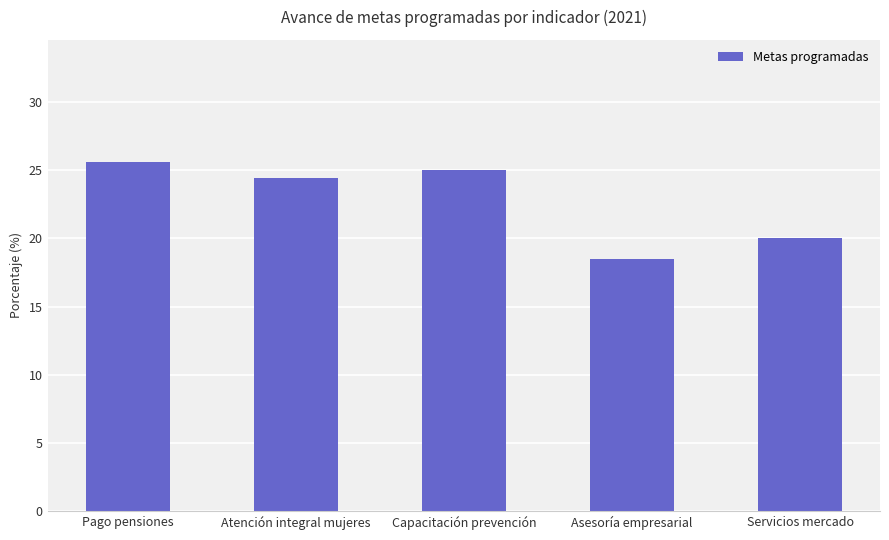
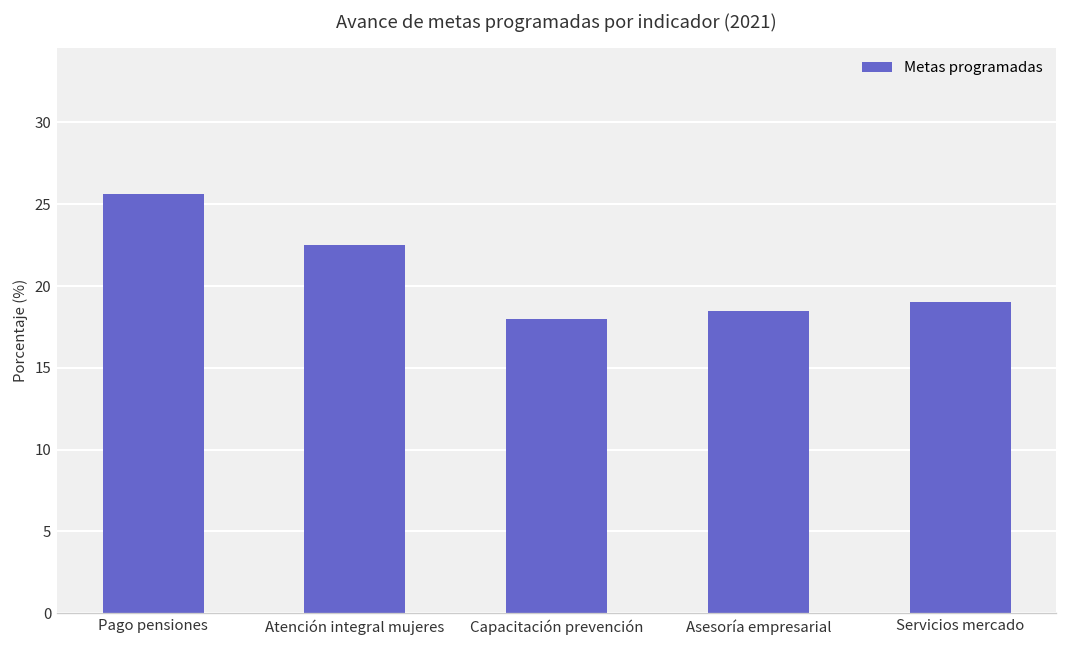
  {
    "Pago pensiones": 25.6,
-   "Atención integral mujeres": 24.4,
-   "Capacitación prevención": 25,
+   "Atención integral mujeres": 22.5,
+   "Capacitación prevención": 18,
    "Asesoría empresarial": 18.5,
-   "Servicios mercado": 20
+   "Servicios mercado": 19
  }
